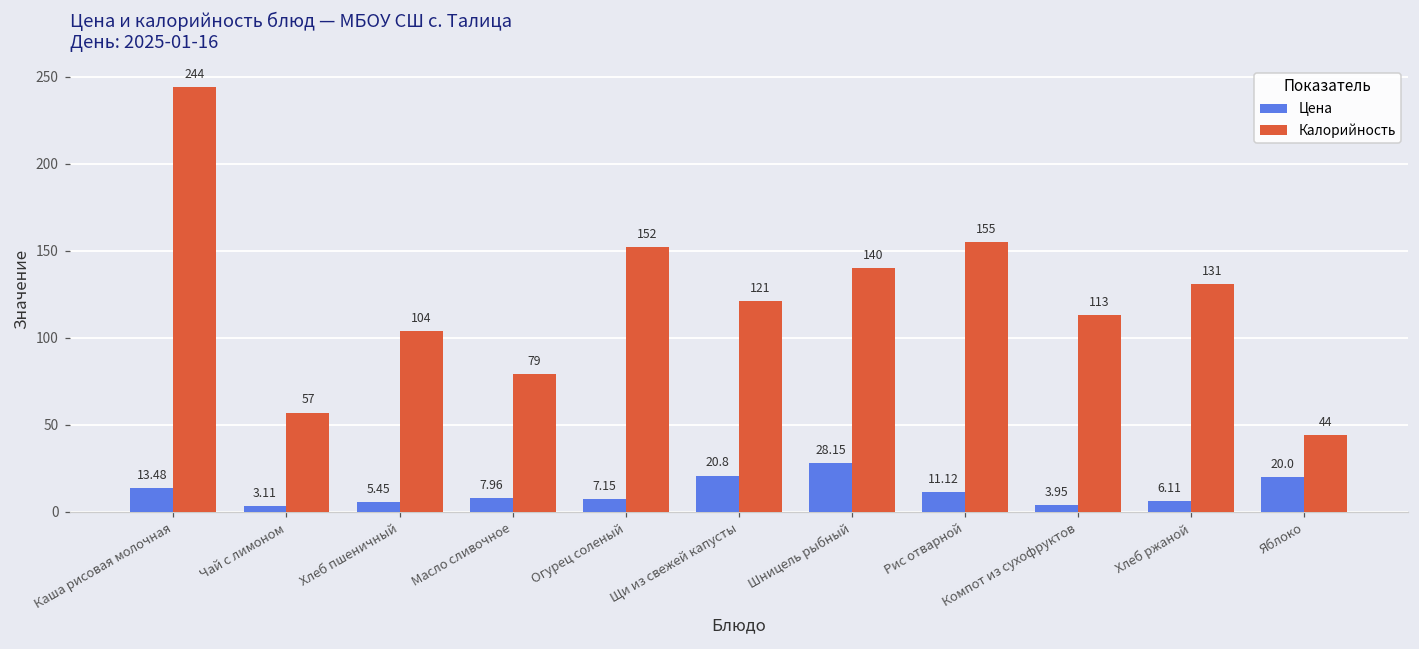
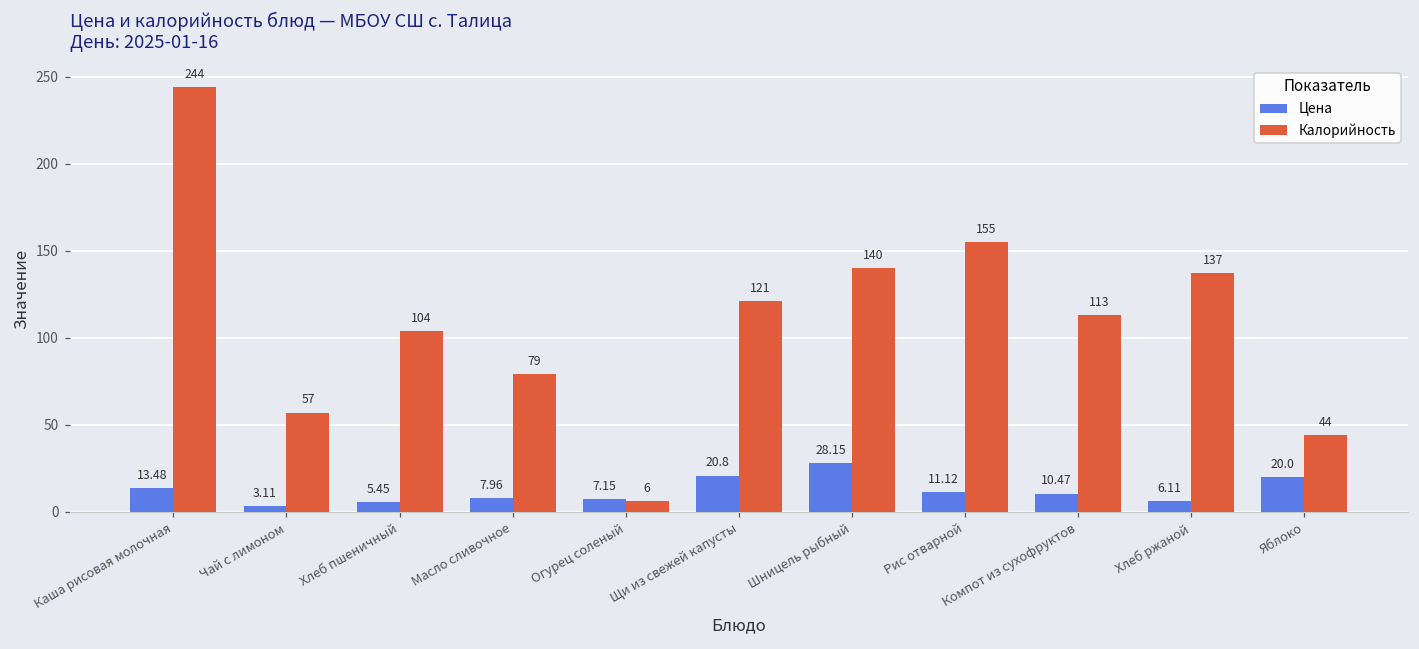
  {
    "Цена": {
      "Каша рисовая молочная": 13.48,
      "Чай с лимоном": 3.11,
      "Хлеб пшеничный": 5.45,
      "Масло сливочное": 7.96,
      "Огурец соленый": 7.15,
      "Щи из свежей капусты": 20.8,
      "Шницель рыбный": 28.15,
      "Рис отварной": 11.12,
-     "Компот из сухофруктов": 3.95,
+     "Компот из сухофруктов": 10.47,
      "Хлеб ржаной": 6.11,
      "Яблоко": 20.0
    },
    "Калорийность": {
      "Каша рисовая молочная": 244,
      "Чай с лимоном": 57,
      "Хлеб пшеничный": 104,
      "Масло сливочное": 79,
-     "Огурец соленый": 152,
+     "Огурец соленый": 6,
      "Щи из свежей капусты": 121,
      "Шницель рыбный": 140,
      "Рис отварной": 155,
      "Компот из сухофруктов": 113,
-     "Хлеб ржаной": 131,
+     "Хлеб ржаной": 137,
      "Яблоко": 44
    }
  }
